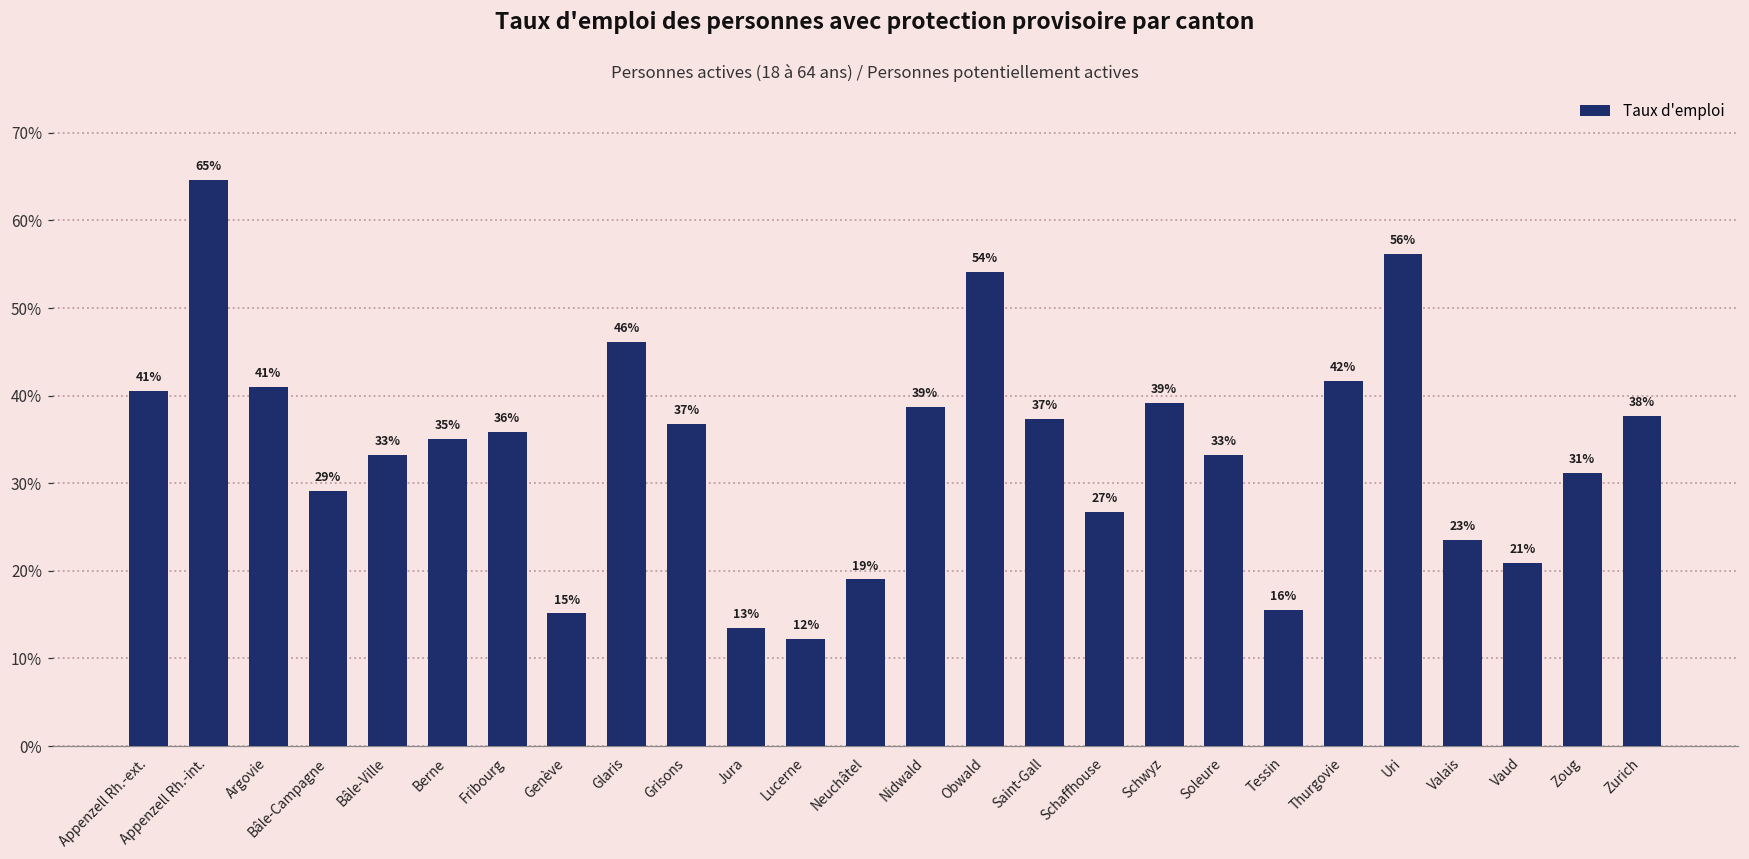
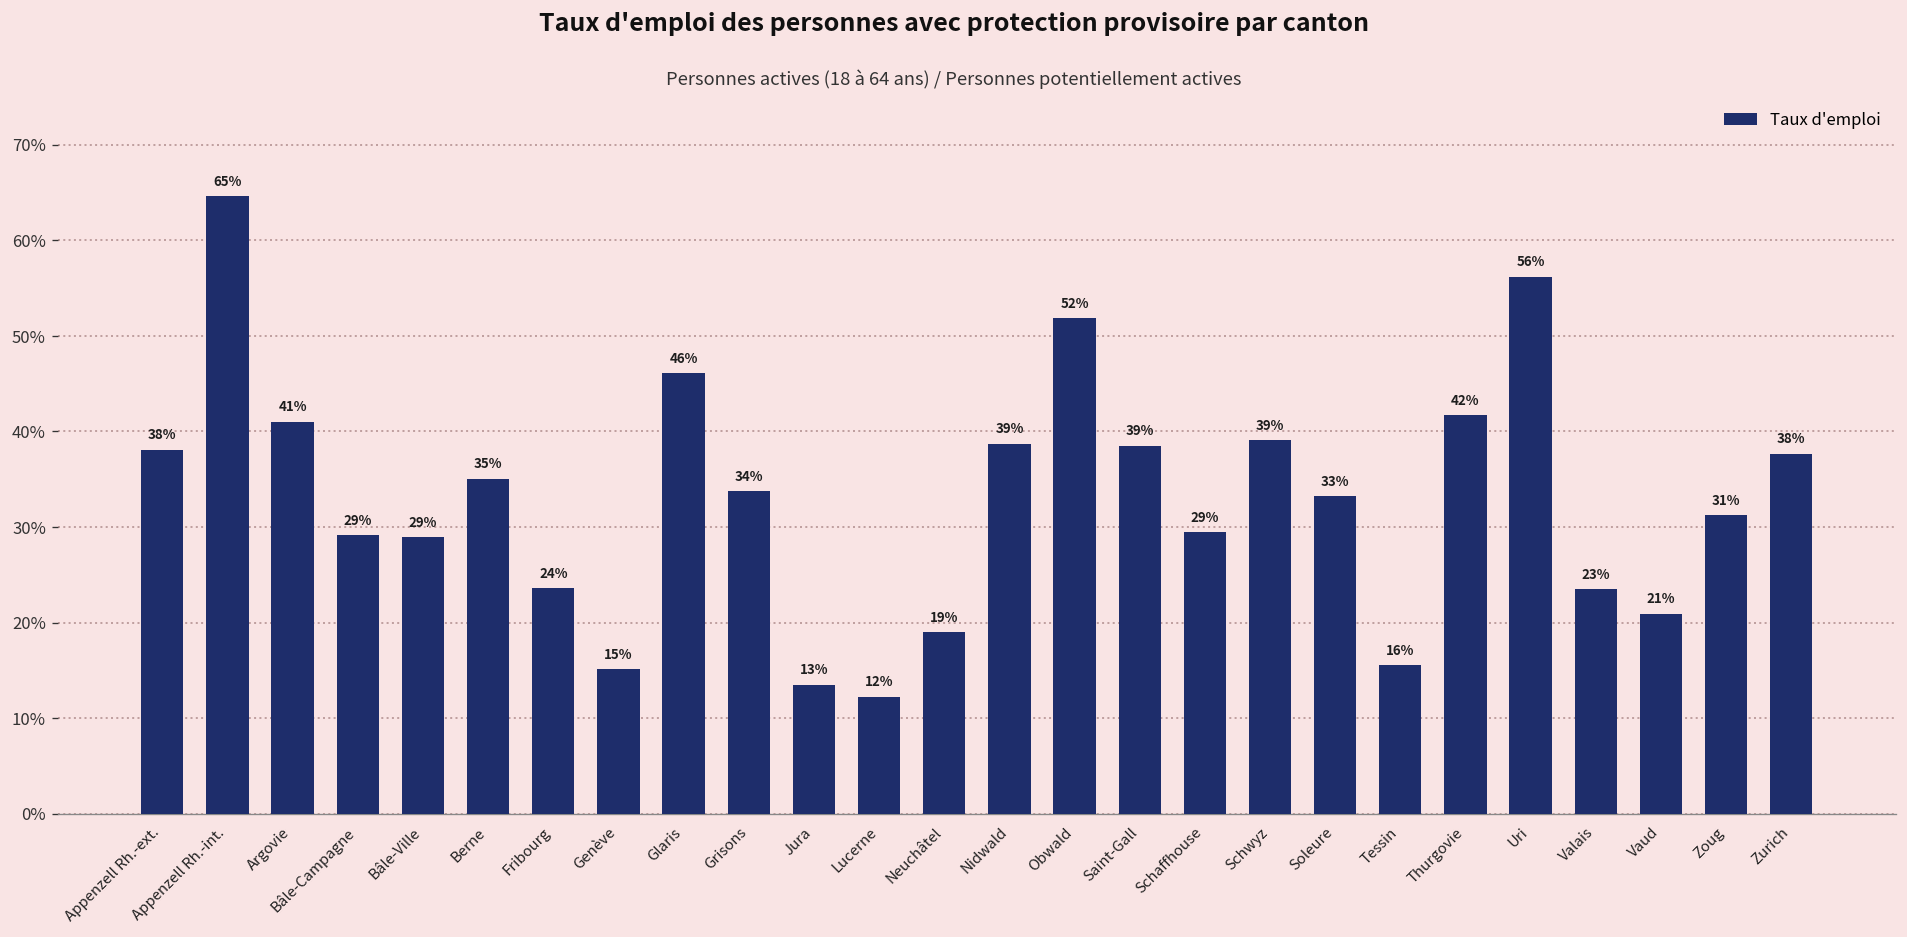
  {
-   "Appenzell Rh.-ext.": "41%",
+   "Appenzell Rh.-ext.": "38%",
    "Appenzell Rh.-int.": "65%",
    "Argovie": "41%",
    "Bâle-Campagne": "29%",
-   "Bâle-Ville": "33%",
+   "Bâle-Ville": "29%",
    "Berne": "35%",
-   "Fribourg": "36%",
+   "Fribourg": "24%",
    "Genève": "15%",
    "Glaris": "46%",
-   "Grisons": "37%",
+   "Grisons": "34%",
    "Jura": "13%",
    "Lucerne": "12%",
    "Neuchâtel": "19%",
    "Nidwald": "39%",
-   "Obwald": "54%",
-   "Saint-Gall": "37%",
-   "Schaffhouse": "27%",
+   "Obwald": "52%",
+   "Saint-Gall": "39%",
+   "Schaffhouse": "29%",
    "Schwyz": "39%",
    "Soleure": "33%",
    "Tessin": "16%",
    "Thurgovie": "42%",
    "Uri": "56%",
    "Valais": "23%",
    "Vaud": "21%",
    "Zoug": "31%",
    "Zurich": "38%"
  }
